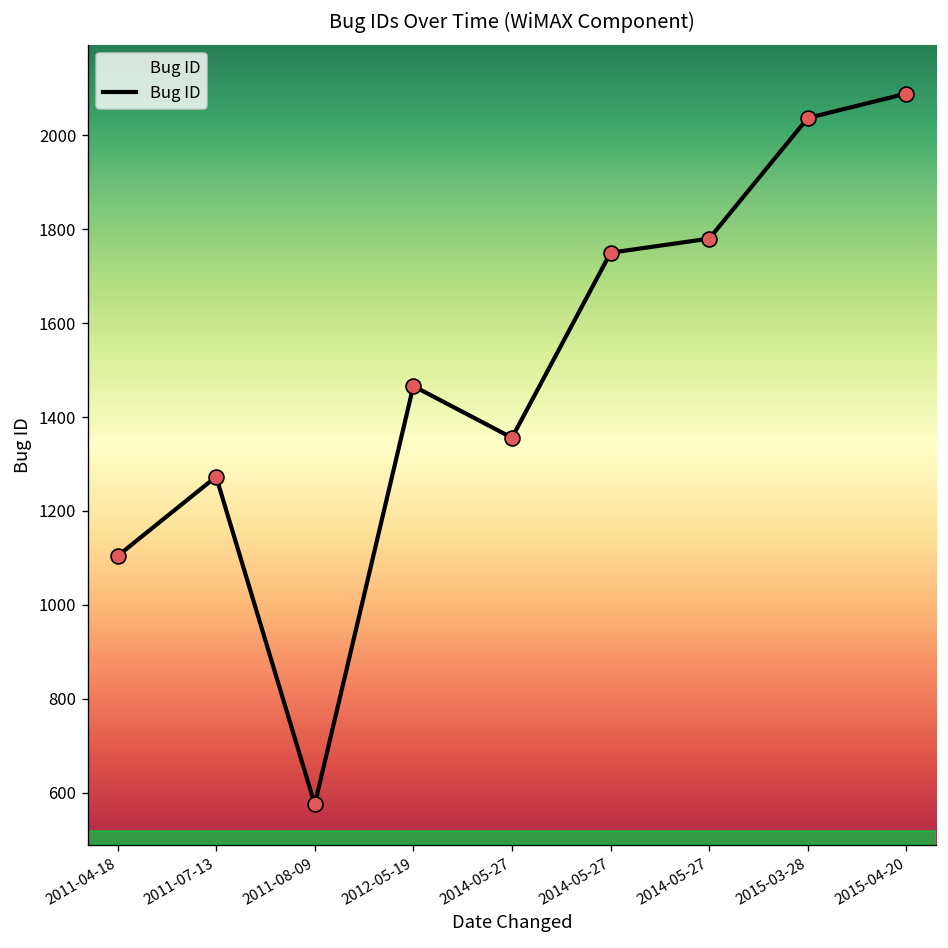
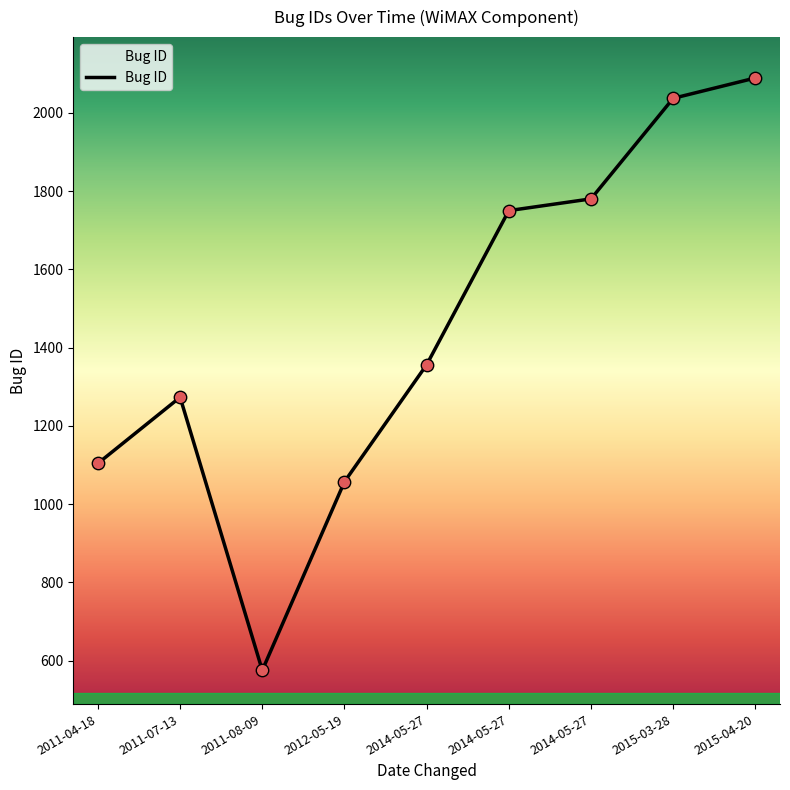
  {
    "2011-04-18": 1100,
    "2011-07-13": 1270,
    "2011-08-09": 580,
-   "2012-05-19": 1470,
+   "2012-05-19": 1060,
    "2015-03-28": 2040,
    "2015-04-20": 2090
  }
